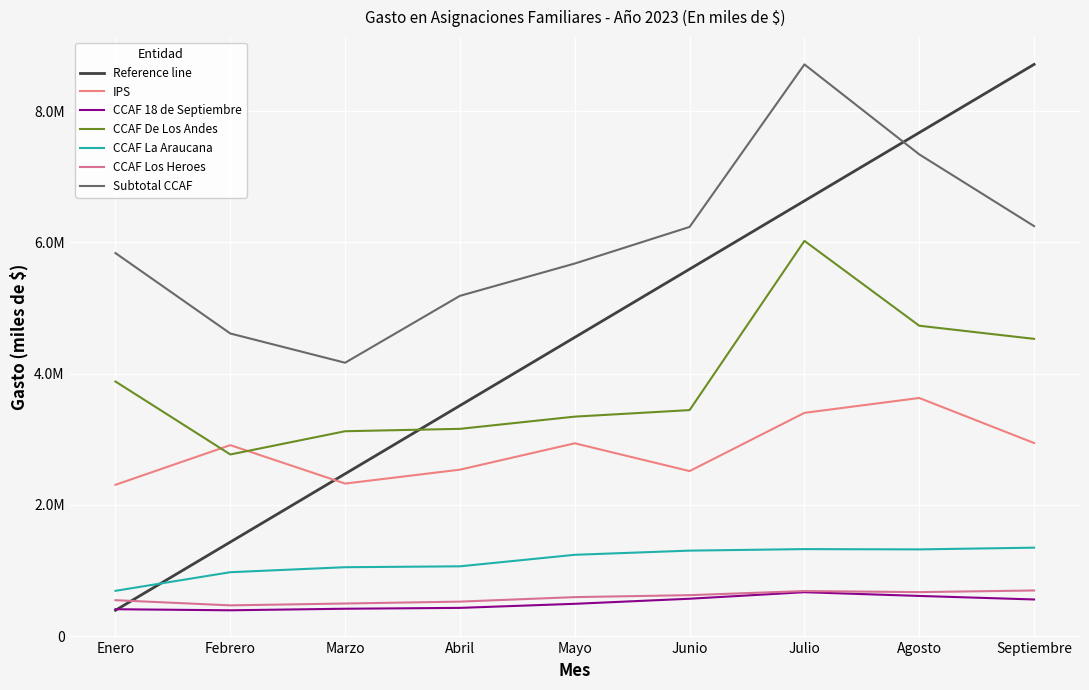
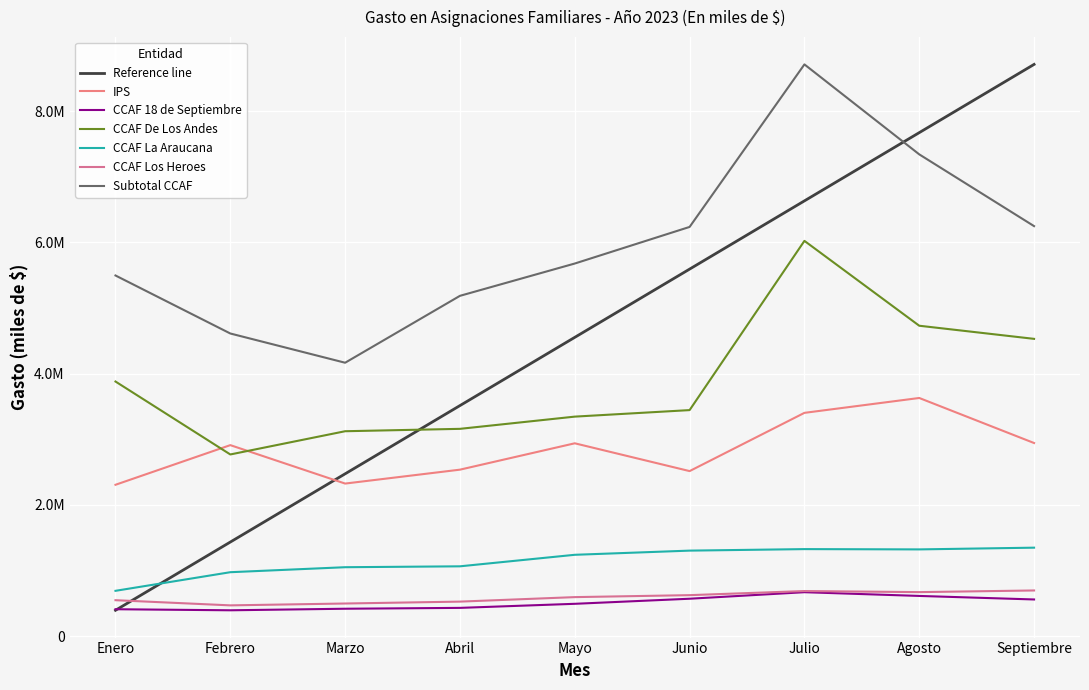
  {
    "Reference line": {
      "Septiembre": 8700000
    },
    "CCAF 18 de Septiembre": {
      "Febrero": 400000,
      "Marzo": 400000,
      "Abril": 400000,
      "Mayo": 500000,
      "Junio": 600000,
      "Agosto": 600000,
      "Septiembre": 600000
    },
    "CCAF De Los Andes": {
      "Enero": 3900000,
      "Febrero": 2800000,
      "Marzo": 3100000,
      "Abril": 3200000,
      "Mayo": 3300000,
      "Junio": 3400000,
      "Julio": 6000000,
      "Agosto": 4700000,
      "Septiembre": 4500000
    },
    "CCAF La Araucana": {
      "Enero": 700000,
      "Febrero": 1000000,
      "Marzo": 1100000,
      "Abril": 1100000,
      "Mayo": 1200000,
      "Junio": 1300000,
      "Julio": 1300000,
      "Agosto": 1300000,
      "Septiembre": 1300000
    },
    "Subtotal CCAF": {
-     "Enero": 5800000,
+     "Enero": 5500000,
      "Febrero": 4600000,
      "Marzo": 4200000,
      "Abril": 5200000,
      "Mayo": 5700000,
      "Junio": 6200000,
      "Julio": 8700000,
      "Agosto": 7300000,
      "Septiembre": 6200000
    }
  }
